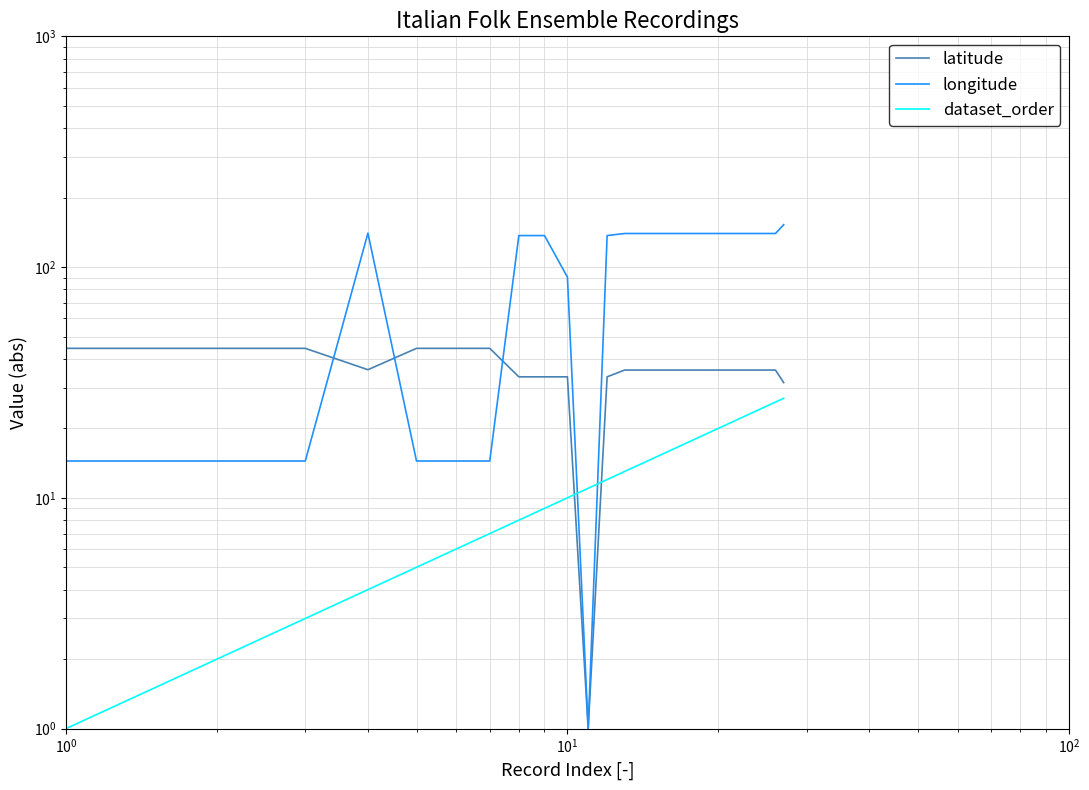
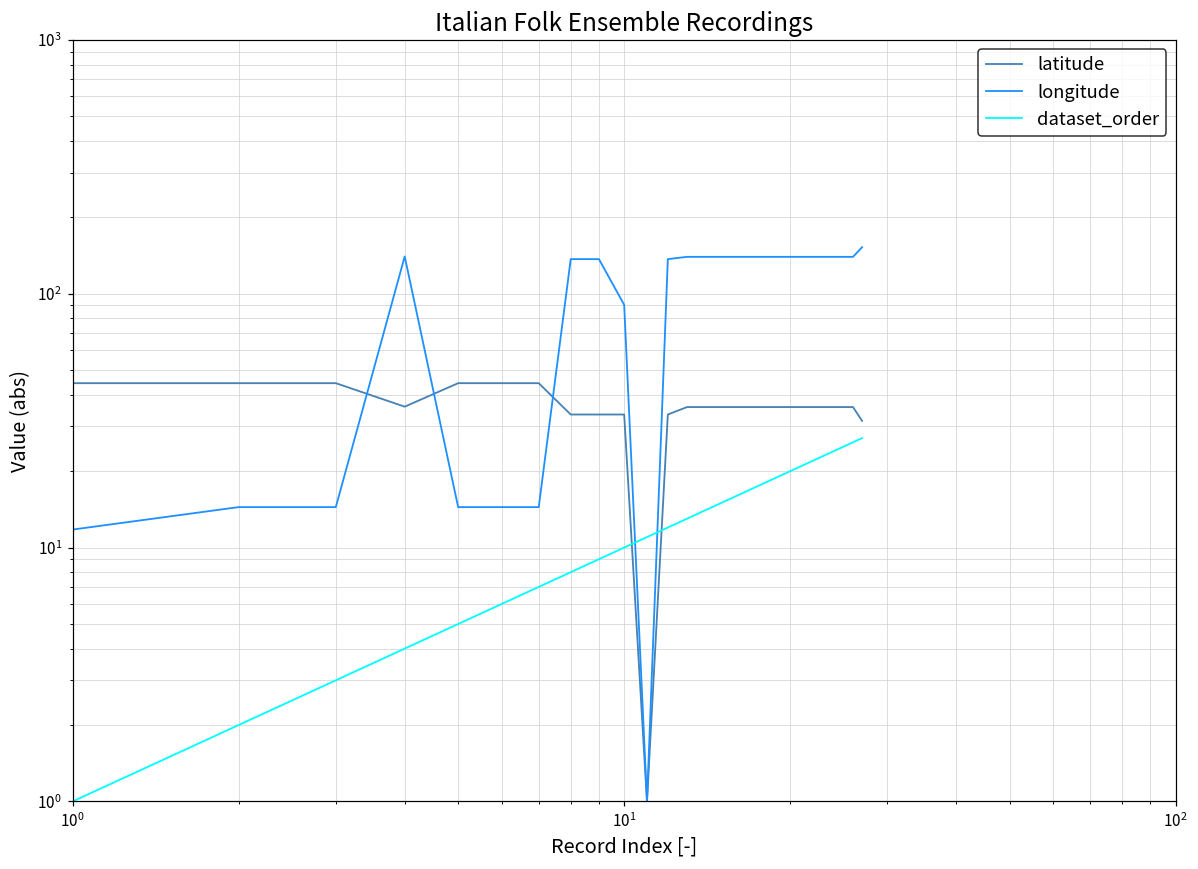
  {
    "latitude": {
      "10^0": 44,
      "10^1": 33
    },
    "longitude": {
-     "10^0": 14,
+     "10^0": 12,
      "10^1": 90
    },
    "dataset_order": {
      "10^0": 1,
      "10^1": 10
    }
  }
